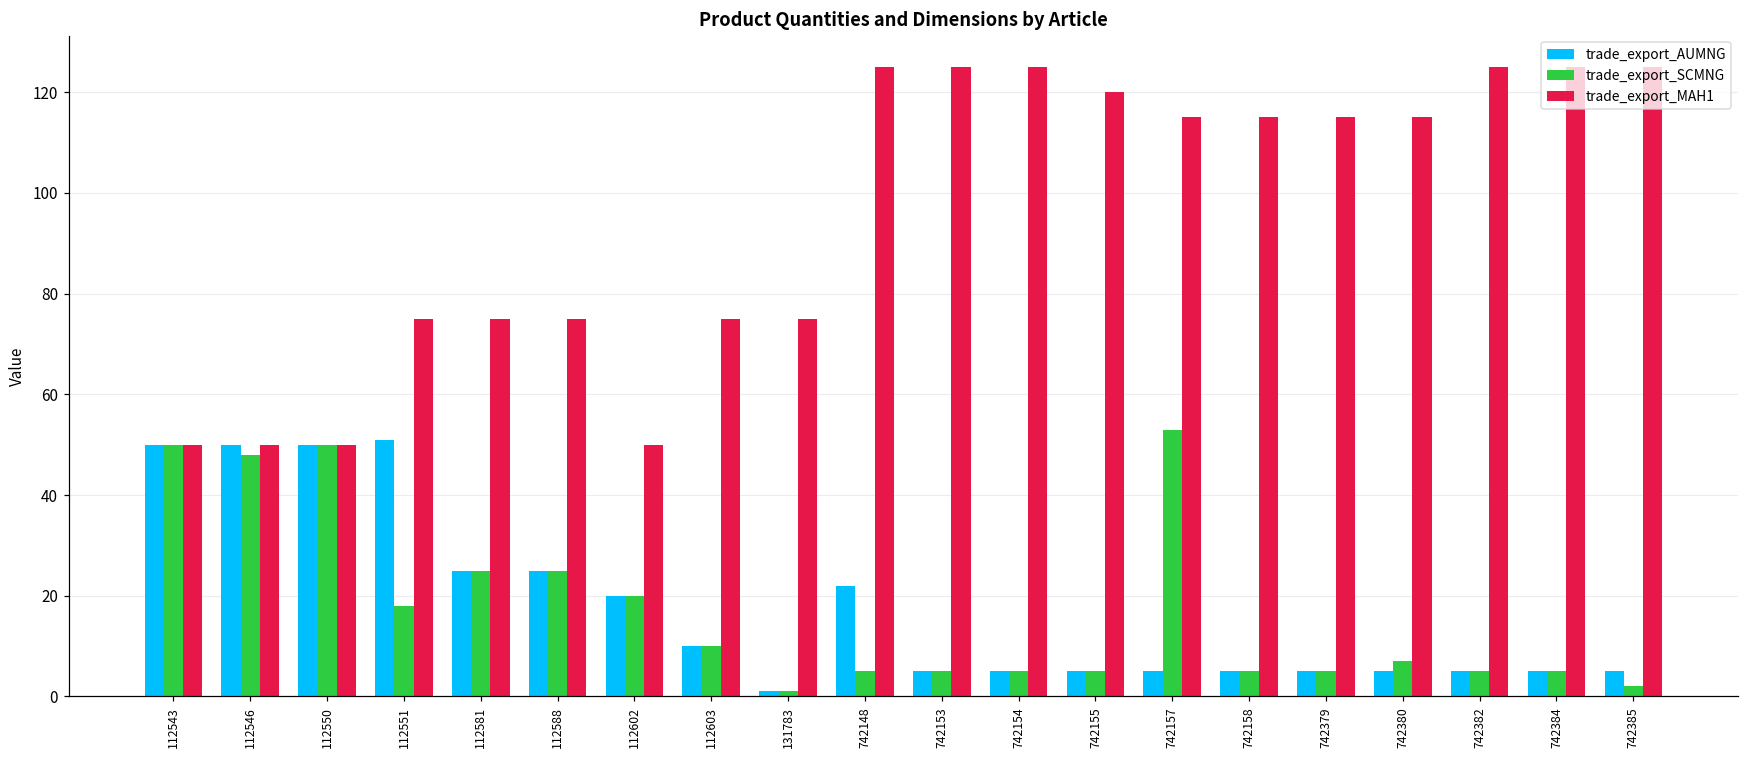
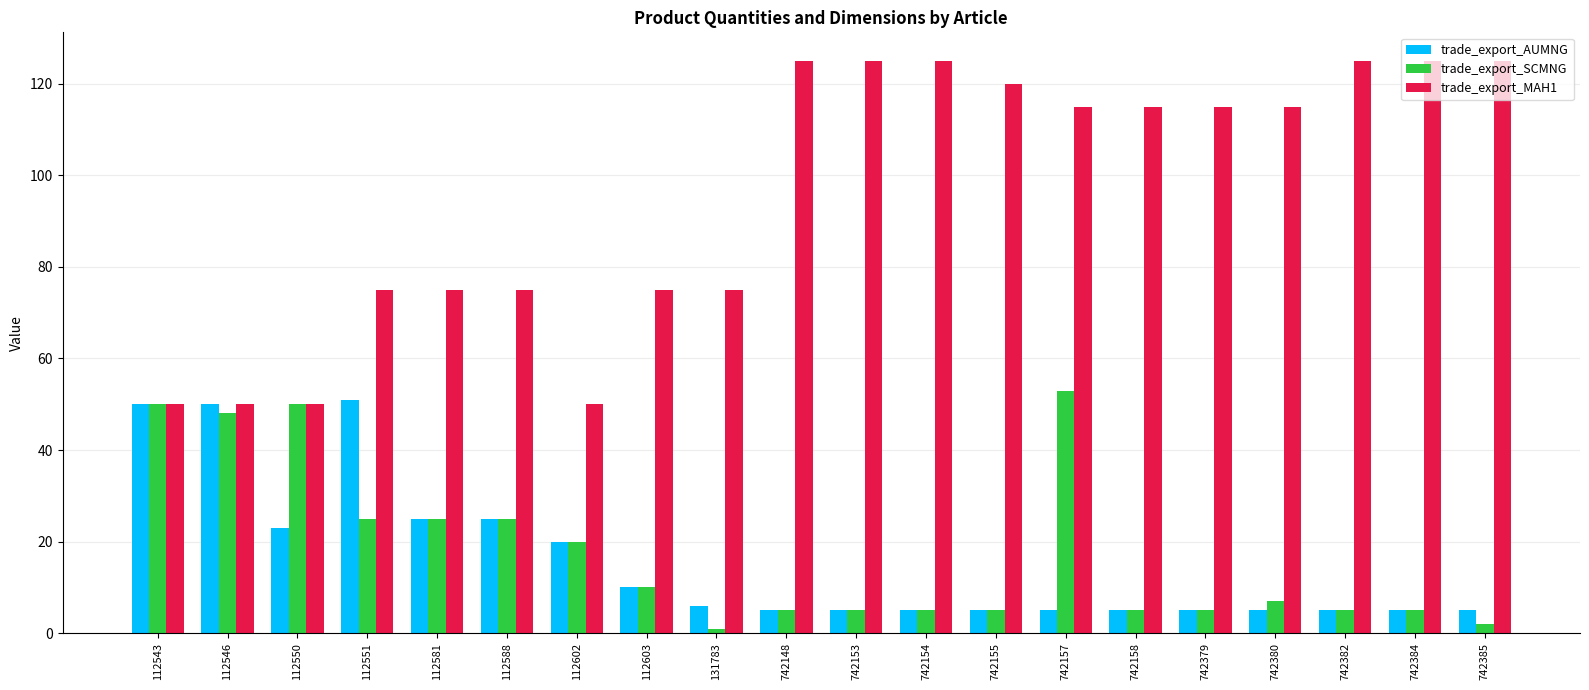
  {
    "trade_export_AUMNG": {
      "112543": 50,
      "112546": 50,
-     "112550": 50,
+     "112550": 23,
      "112551": 51,
      "112581": 25,
      "112588": 25,
      "112602": 20,
      "112603": 10,
-     "131783": 1,
-     "742148": 22,
+     "131783": 6,
+     "742148": 5,
      "742153": 5,
      "742154": 5,
      "742155": 5,
      "742157": 5,
      "742158": 5,
      "742379": 5,
      "742380": 5,
      "742382": 5,
      "742384": 5,
      "742385": 5
    },
    "trade_export_SCMNG": {
      "112543": 50,
      "112546": 48,
      "112550": 50,
-     "112551": 18,
+     "112551": 25,
      "112581": 25,
      "112588": 25,
      "112602": 20,
      "112603": 10,
      "131783": 1,
      "742148": 5,
      "742153": 5,
      "742154": 5,
      "742155": 5,
      "742157": 53,
      "742158": 5,
      "742379": 5,
      "742380": 7,
      "742382": 5,
      "742384": 5,
      "742385": 2
    },
    "trade_export_MAH1": {
      "112543": 50,
      "112546": 50,
      "112550": 50,
      "112551": 75,
      "112581": 75,
      "112588": 75,
      "112602": 50,
      "112603": 75,
      "131783": 75,
      "742148": 125,
      "742153": 125,
      "742154": 125,
      "742155": 120,
      "742157": 115,
      "742158": 115,
      "742379": 115,
      "742380": 115,
      "742382": 125
    }
  }
